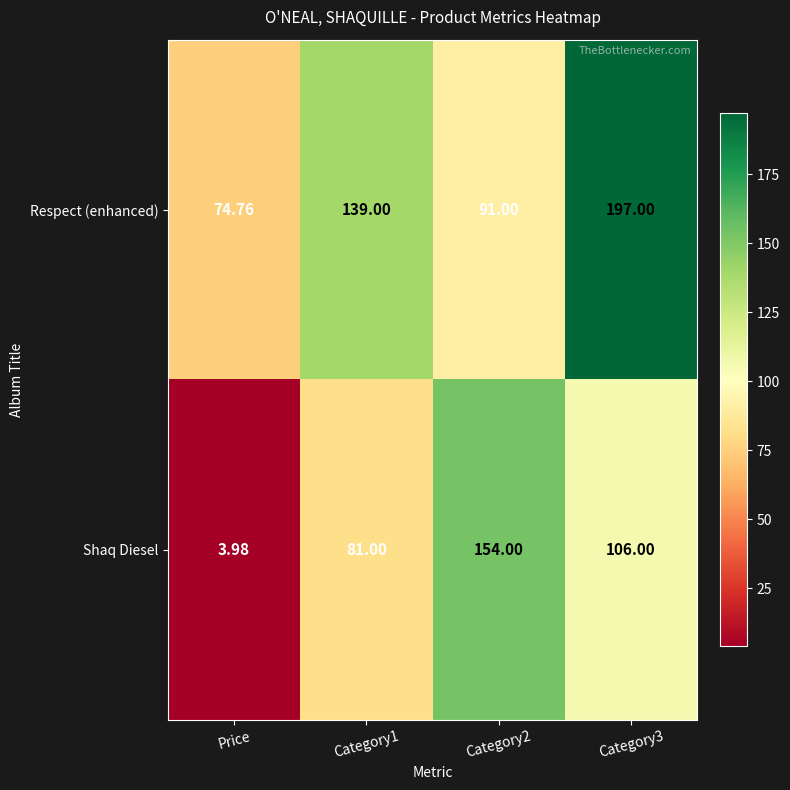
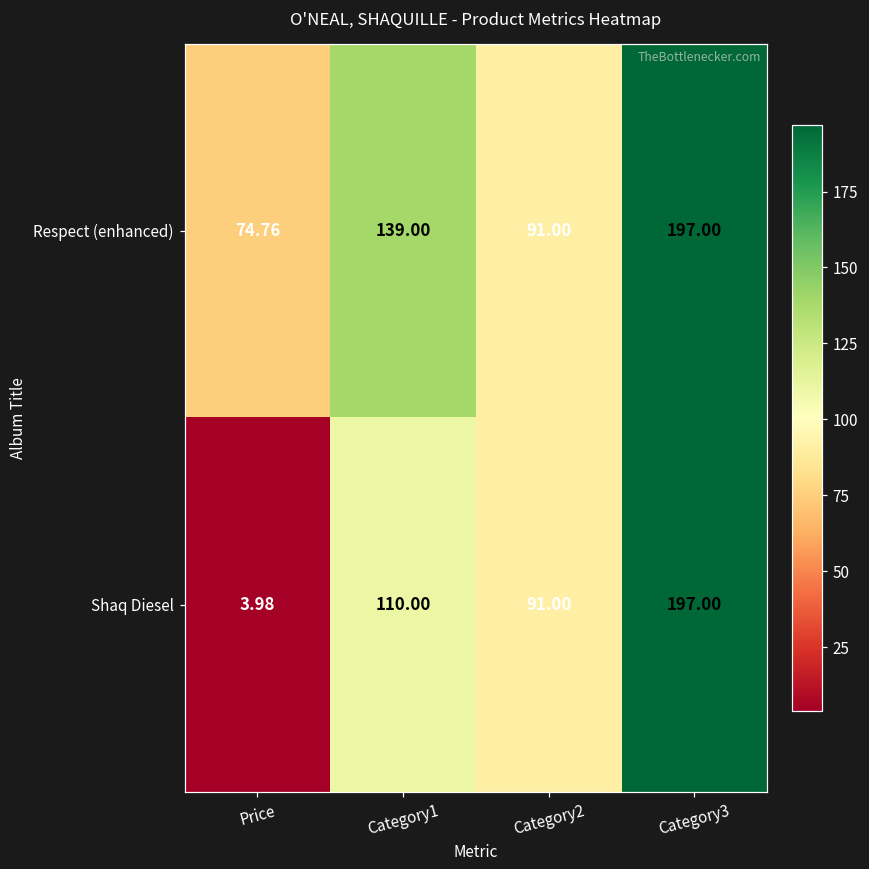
  {
    "Respect (enhanced)": {
      "Price": 74.76,
      "Category1": 139.00,
      "Category2": 91.00
    },
    "Shaq Diesel": {
      "Price": 3.98,
-     "Category1": 81.00,
-     "Category2": 154.00,
-     "Category3": 106.00
+     "Category1": 110.00,
+     "Category2": 91.00,
+     "Category3": 197.00
    }
  }
